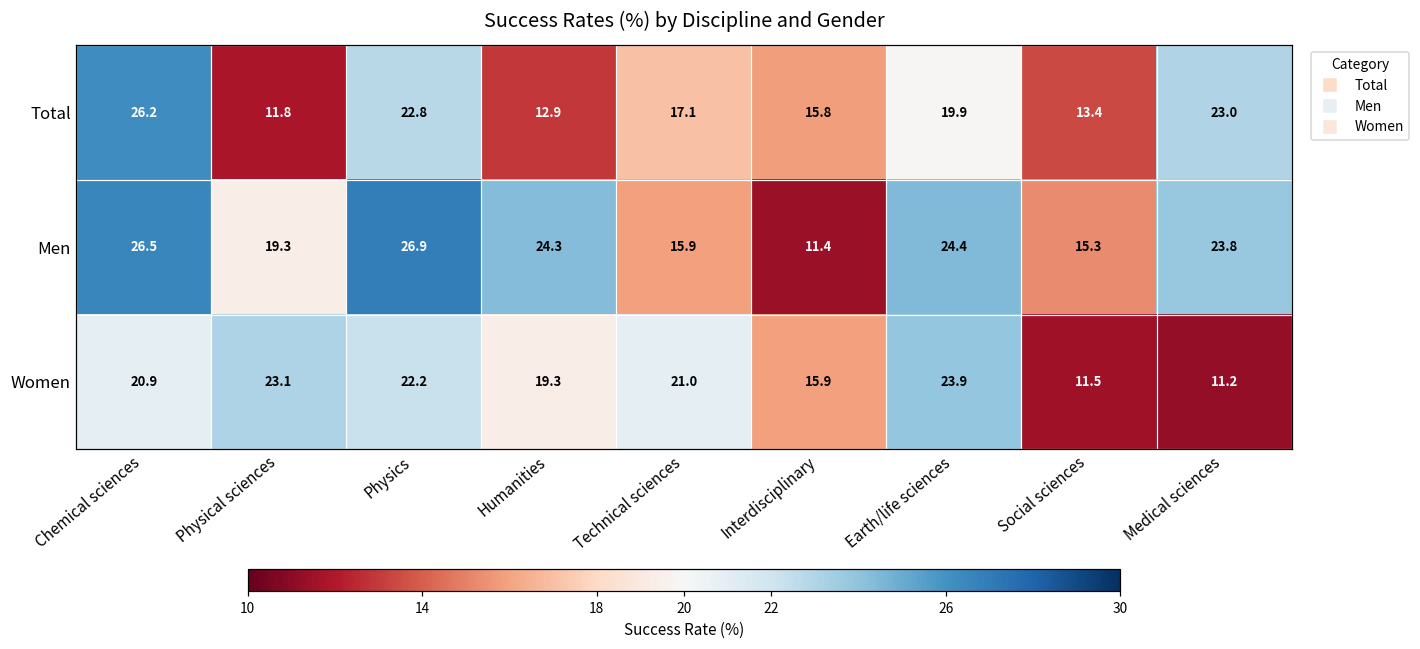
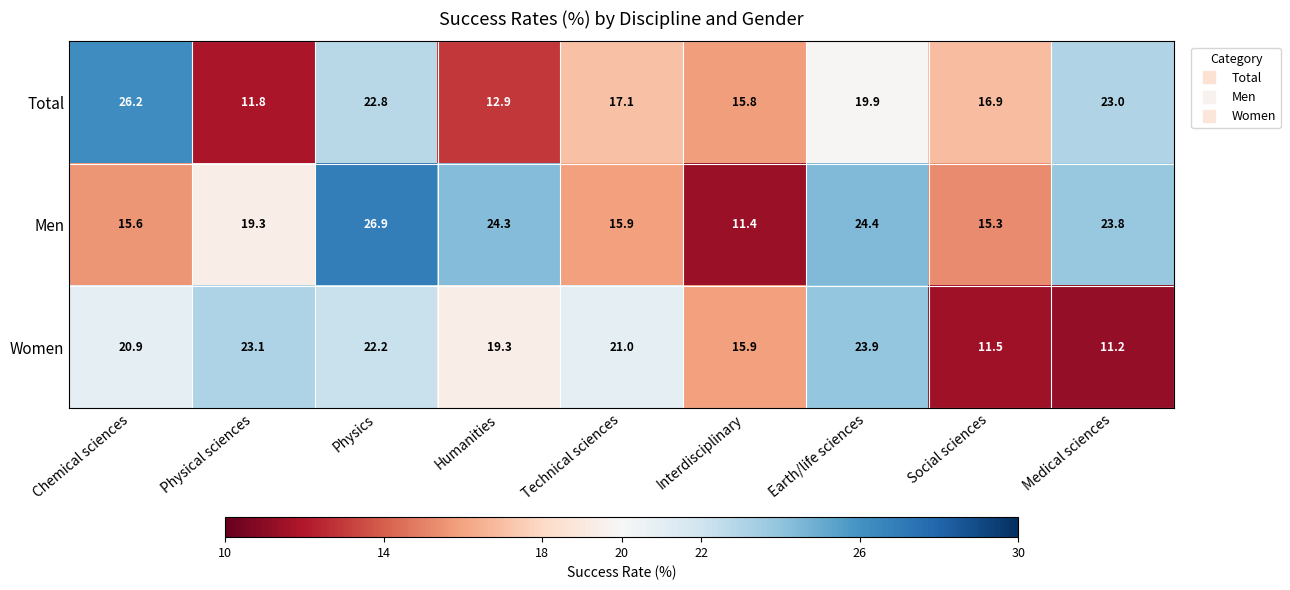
  {
    "Total": {
      "Chemical sciences": 26.2,
      "Physical sciences": 11.8,
      "Physics": 22.8,
      "Humanities": 12.9,
      "Technical sciences": 17.1,
      "Interdisciplinary": 15.8,
      "Earth/life sciences": 19.9,
-     "Social sciences": 13.4,
+     "Social sciences": 16.9,
      "Medical sciences": 23.0
    },
    "Men": {
-     "Chemical sciences": 26.5,
+     "Chemical sciences": 15.6,
      "Physical sciences": 19.3,
      "Physics": 26.9,
      "Humanities": 24.3,
      "Technical sciences": 15.9,
      "Interdisciplinary": 11.4,
      "Earth/life sciences": 24.4,
      "Social sciences": 15.3,
      "Medical sciences": 23.8
    },
    "Women": {
      "Chemical sciences": 20.9,
      "Physical sciences": 23.1,
      "Physics": 22.2,
      "Humanities": 19.3,
      "Technical sciences": 21.0,
      "Interdisciplinary": 15.9,
      "Earth/life sciences": 23.9,
      "Social sciences": 11.5,
      "Medical sciences": 11.2
    }
  }
